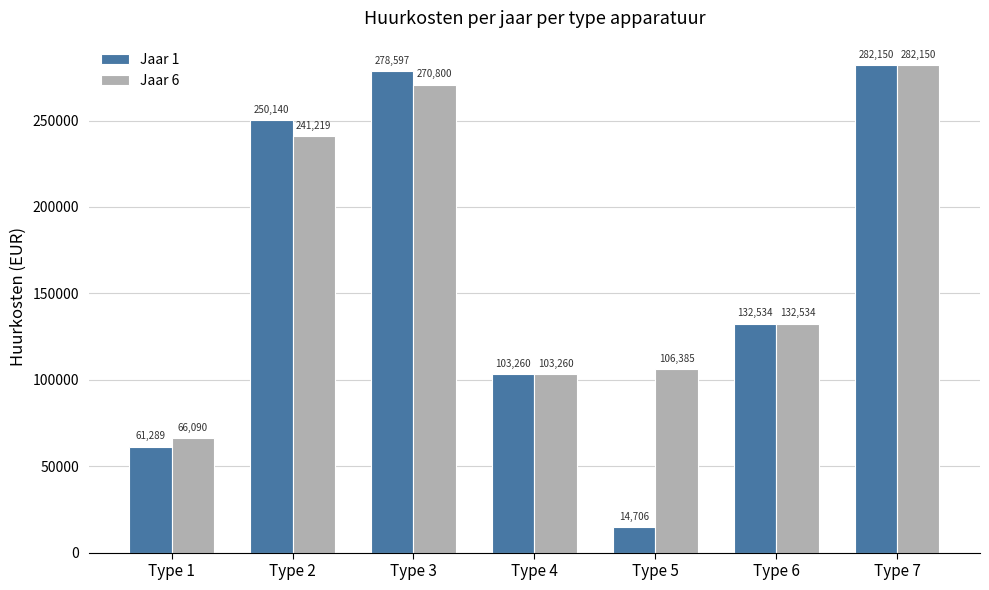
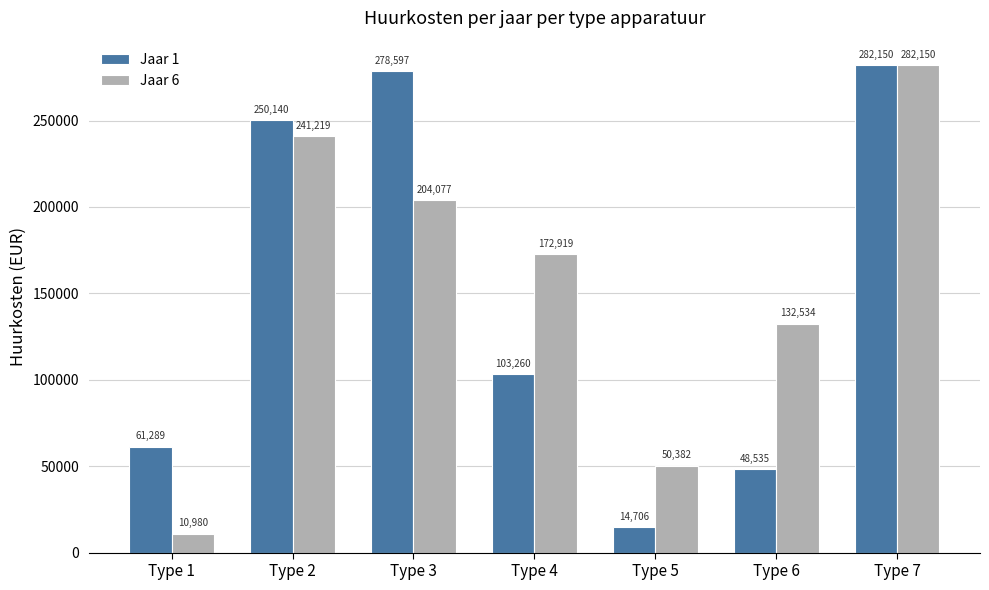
  {
    "Jaar 1": {
      "Type 1": "61,289",
      "Type 2": "250,140",
      "Type 3": "278,597",
      "Type 4": "103,260",
      "Type 5": "14,706",
-     "Type 6": "132,534",
+     "Type 6": "48,535",
      "Type 7": "282,150"
    },
    "Jaar 6": {
-     "Type 1": "66,090",
+     "Type 1": "10,980",
      "Type 2": "241,219",
-     "Type 3": "270,800",
-     "Type 4": "103,260",
-     "Type 5": "106,385",
+     "Type 3": "204,077",
+     "Type 4": "172,919",
+     "Type 5": "50,382",
      "Type 6": "132,534",
      "Type 7": "282,150"
    }
  }
